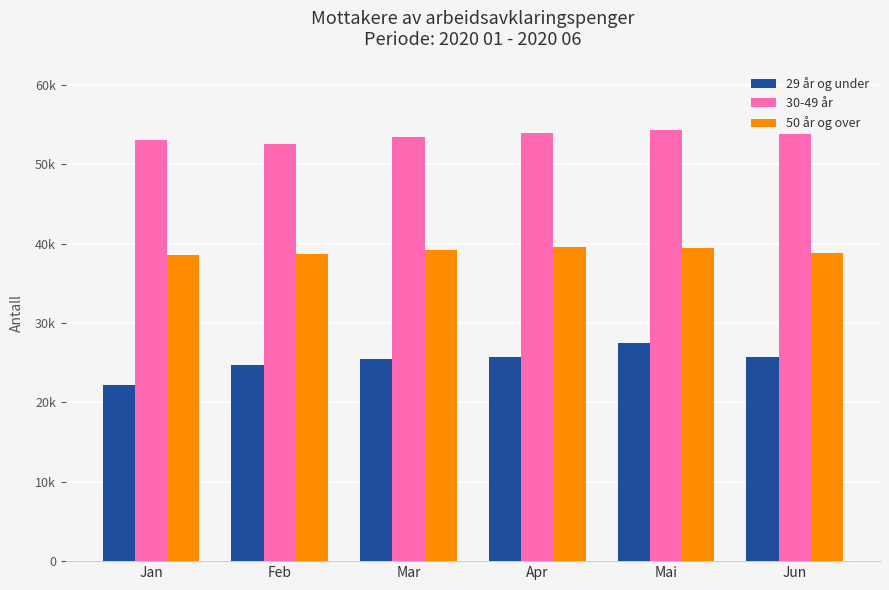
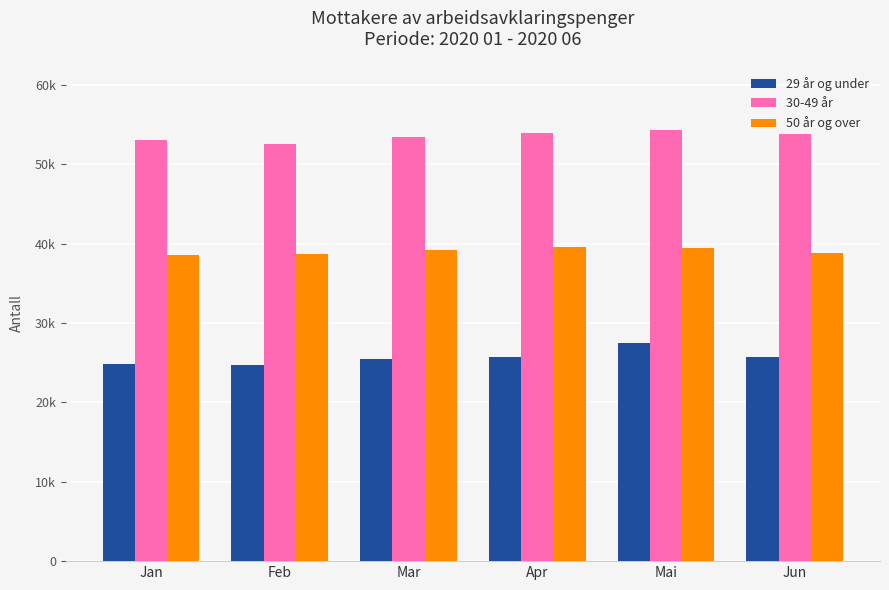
  {
    "29 år og under": {
-     "Jan": 22000,
+     "Jan": 25000,
      "Feb": 25000,
      "Mar": 25000,
      "Apr": 26000,
      "Mai": 27000,
      "Jun": 26000
    },
    "30-49 år": {
      "Jan": 53000,
      "Feb": 53000,
      "Mar": 53000,
      "Apr": 54000,
      "Mai": 54000,
      "Jun": 54000
    },
    "50 år og over": {
      "Jan": 39000,
      "Feb": 39000,
      "Mar": 39000,
      "Apr": 40000,
      "Mai": 40000,
      "Jun": 39000
    }
  }
